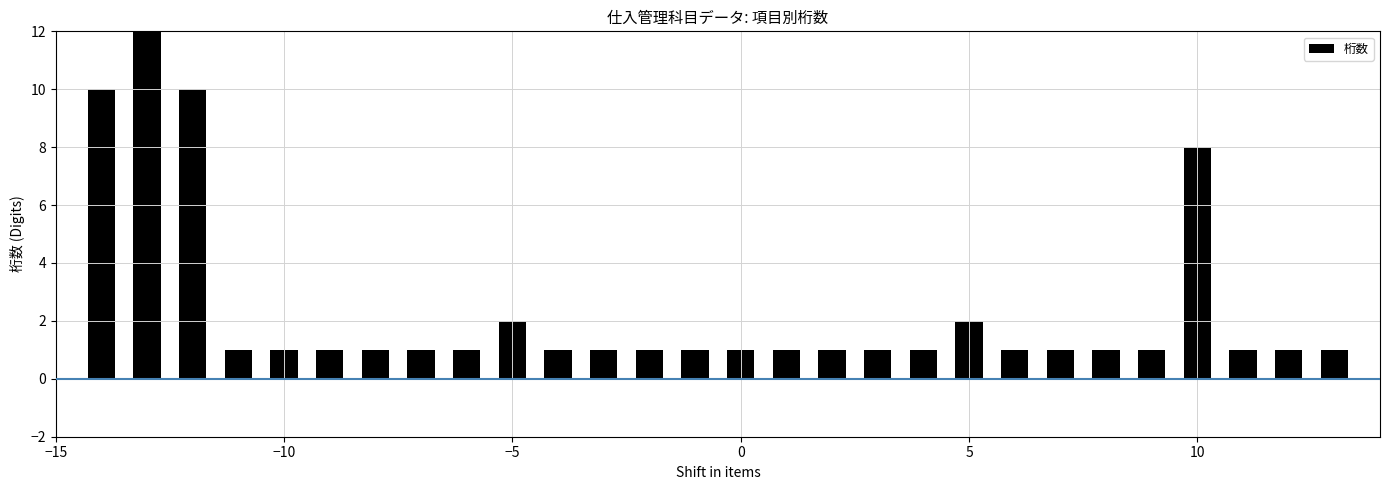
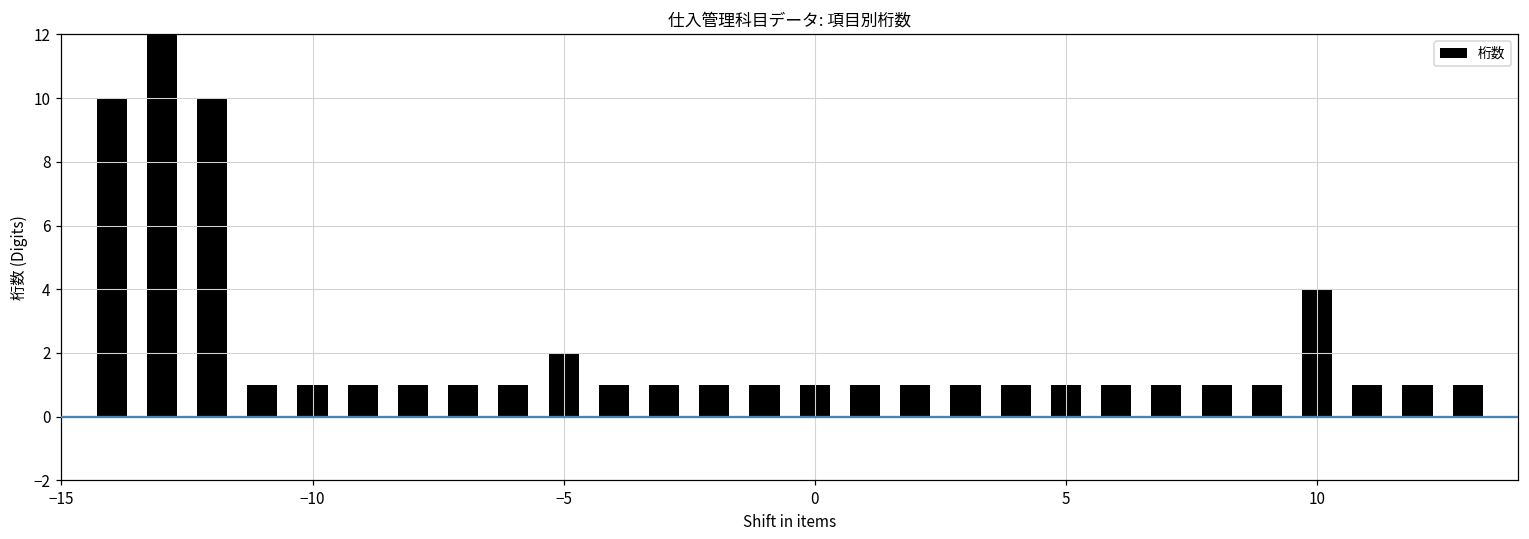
  {
    "−10": 1,
    "−5": 2,
    "0": 1,
-   "5": 2,
-   "10": 8
+   "5": 1,
+   "10": 4
  }
